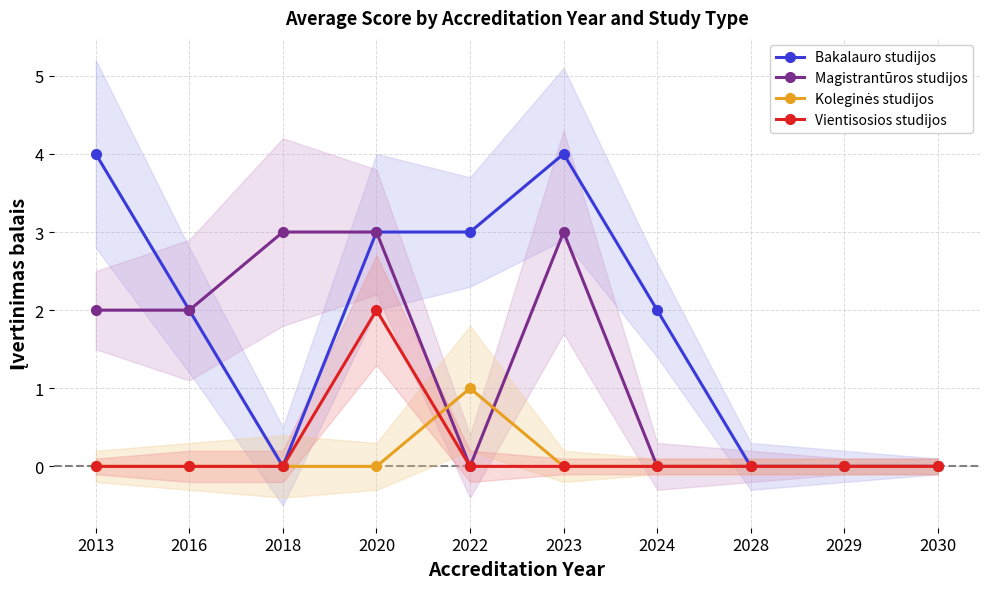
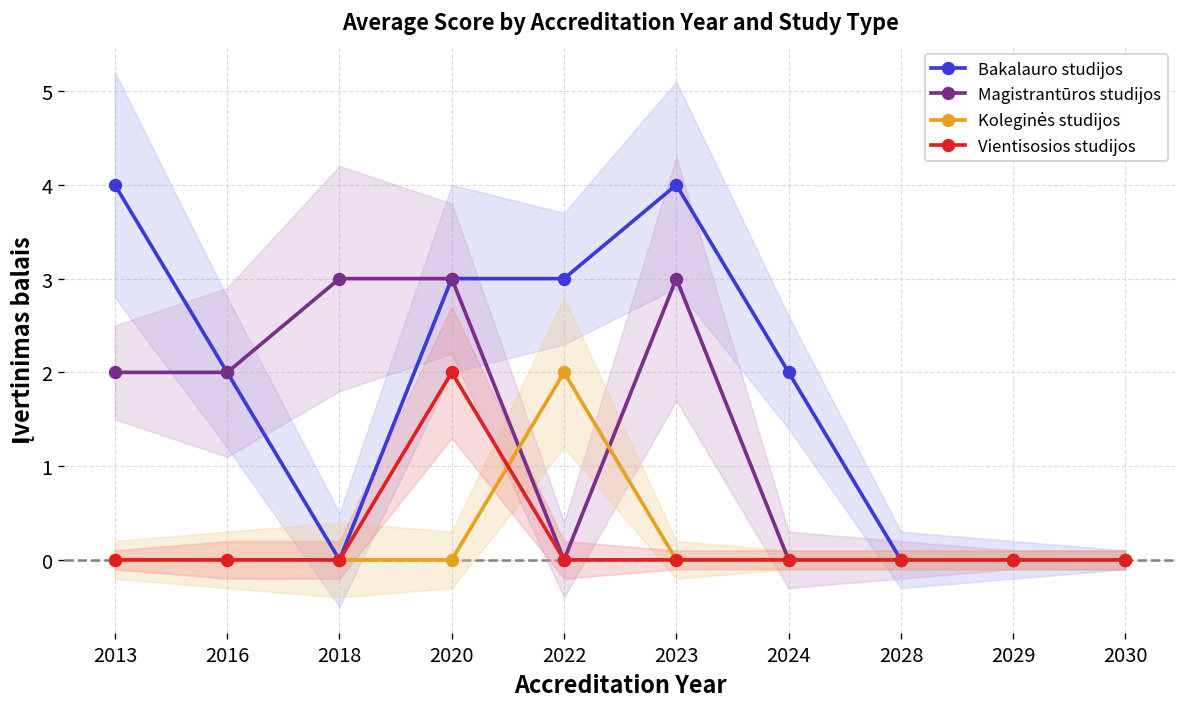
  {
    "Bakalauro studijos": {
      "2013": 4,
      "2022": 3,
      "2023": 4,
      "2024": 2
    },
    "Magistrantūros studijos": {
      "2013": 2,
      "2018": 3,
      "2023": 3
    },
    "Koleginės studijos": {
      "2020": 0,
-     "2022": 1
+     "2022": 2
    },
    "Vientisosios studijos": {
      "2020": 2
    }
  }
